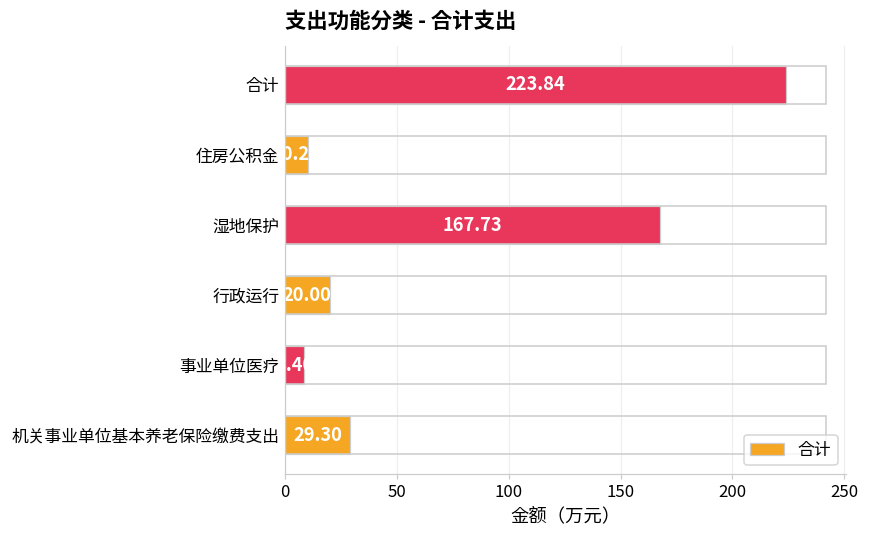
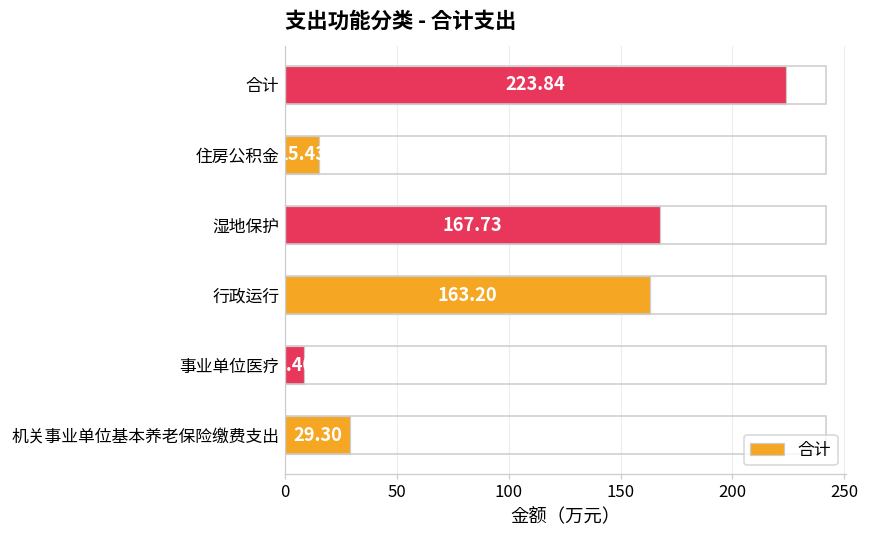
  {
    "合计": 223.84,
-   "住房公积金": 10,
+   "住房公积金": 15,
    "湿地保护": 167.73,
-   "行政运行": 20.00,
+   "行政运行": 163.20,
    "机关事业单位基本养老保险缴费支出": 29.30
  }
